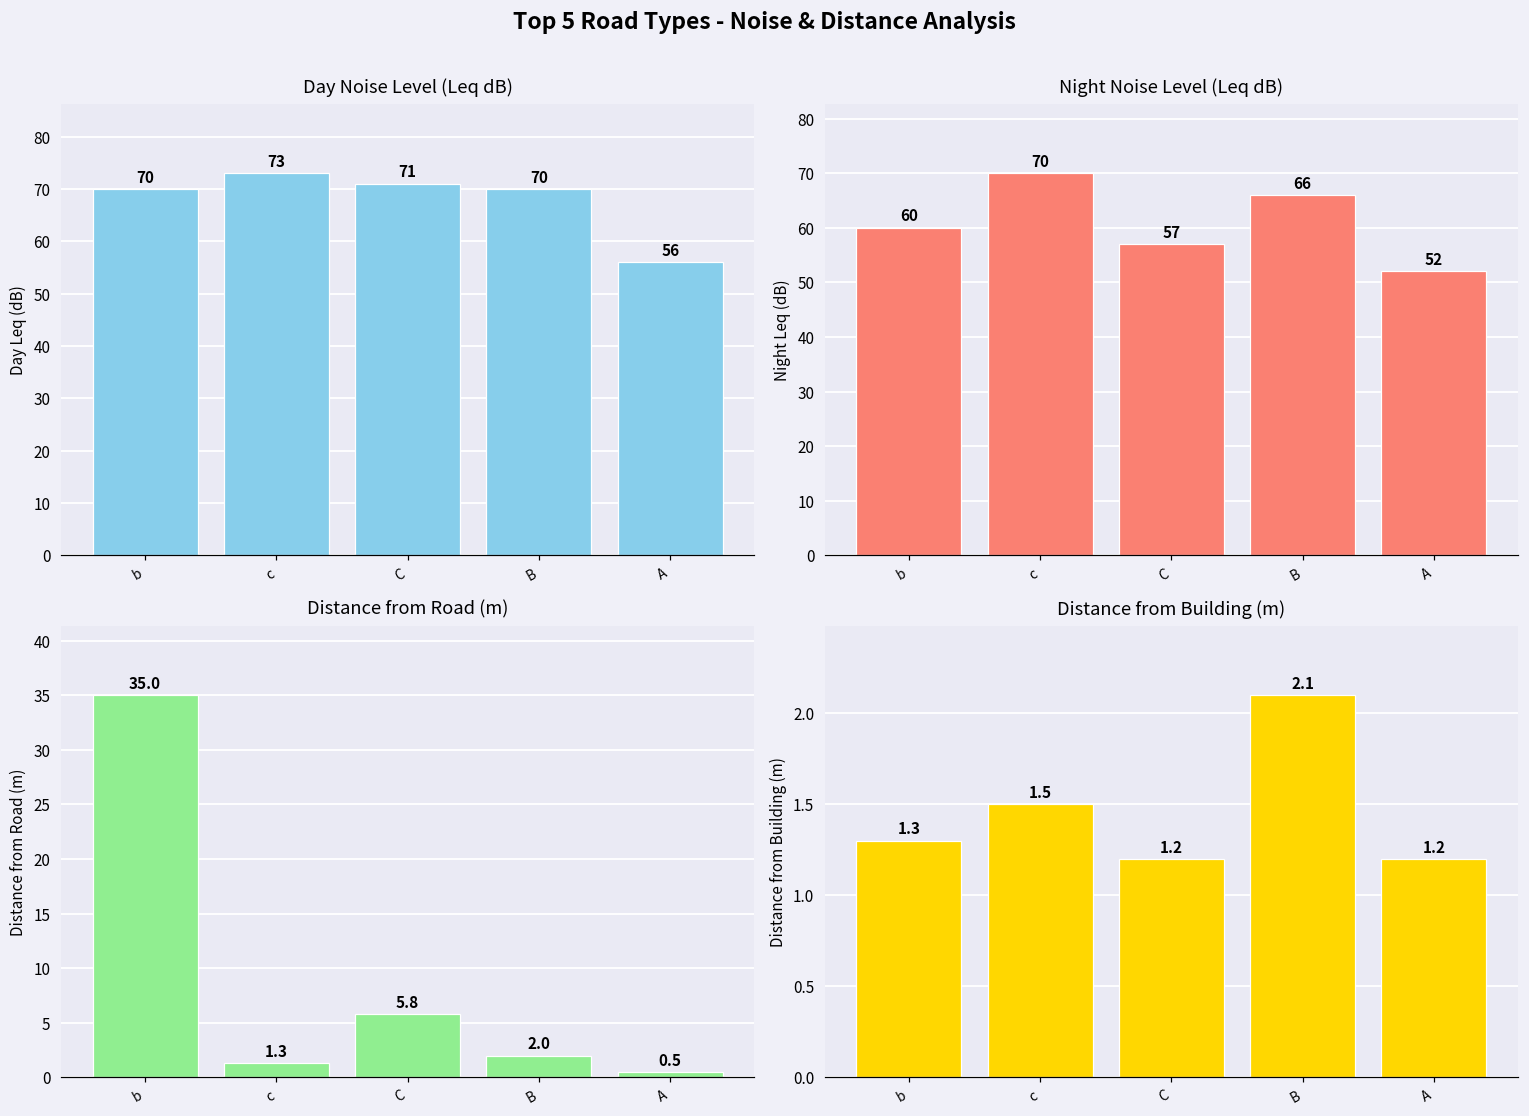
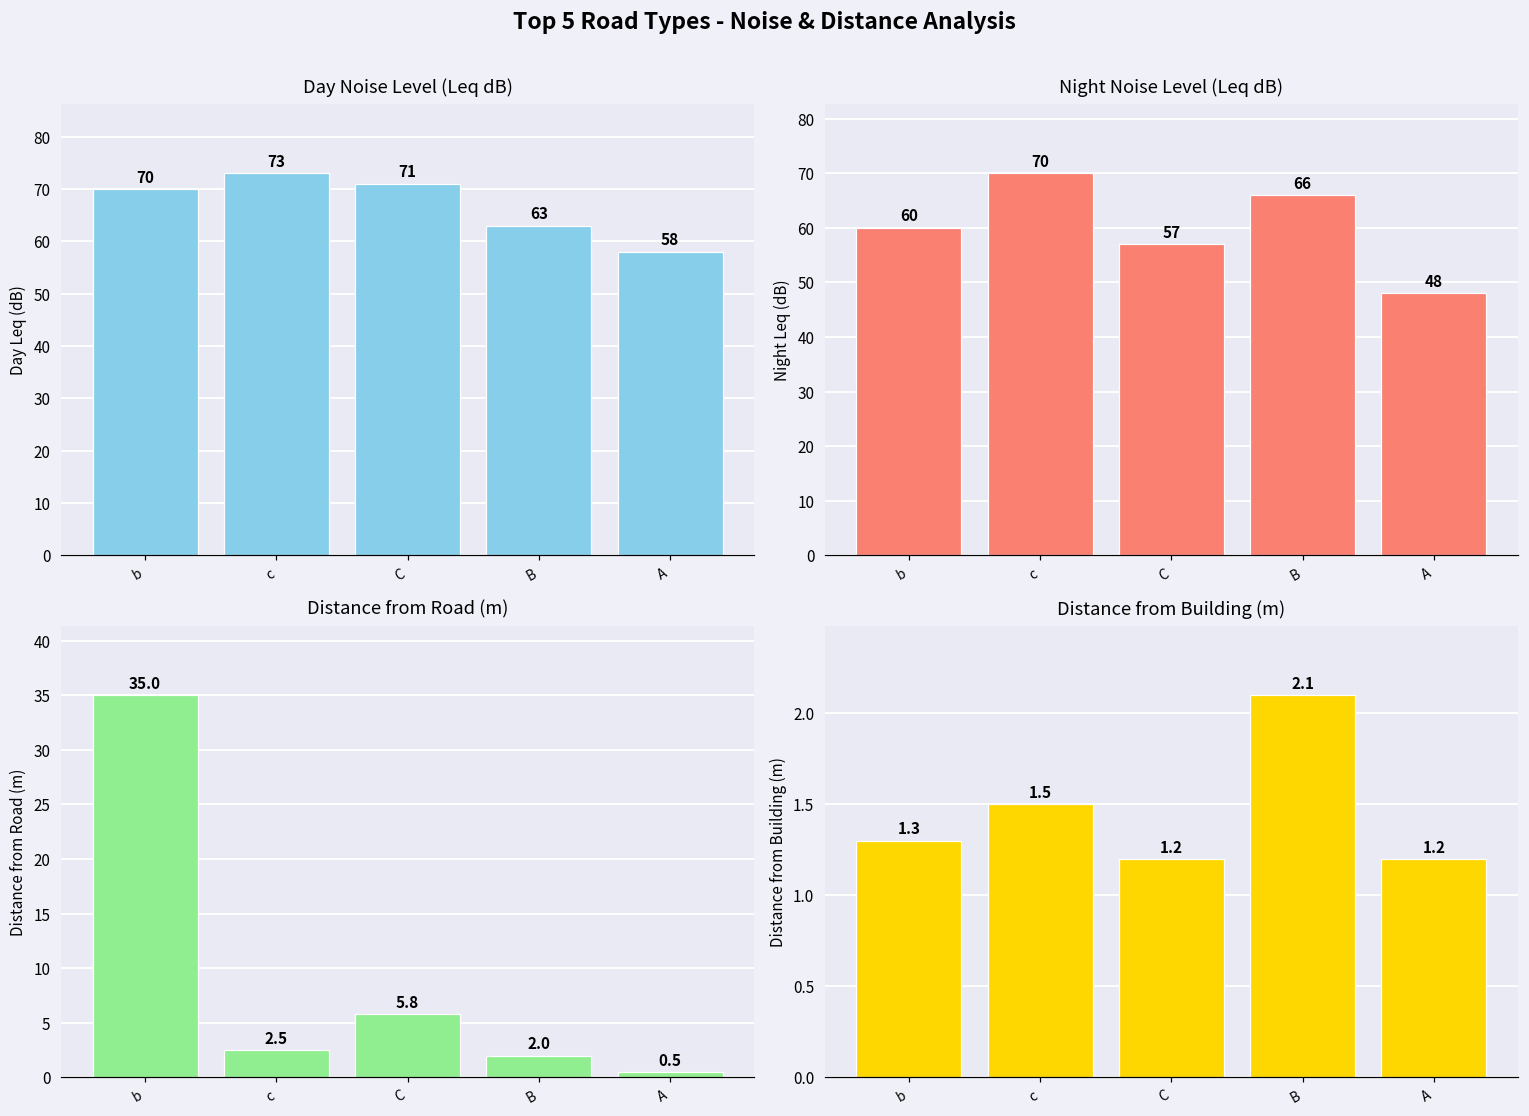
  {
    "Day Noise Level (Leq dB)": {
      "b": 70,
      "c": 73,
      "C": 71,
-     "B": 70,
-     "A": 56
+     "B": 63,
+     "A": 58
    },
    "Night Noise Level (Leq dB)": {
      "b": 60,
      "c": 70,
      "C": 57,
      "B": 66,
-     "A": 52
+     "A": 48
    },
    "Distance from Road (m)": {
      "b": 35.0,
-     "c": 1.3,
+     "c": 2.5,
      "C": 5.8,
      "B": 2.0,
      "A": 0.5
    },
    "Distance from Building (m)": {
      "b": 1.3,
      "c": 1.5,
      "C": 1.2,
      "B": 2.1,
      "A": 1.2
    }
  }
